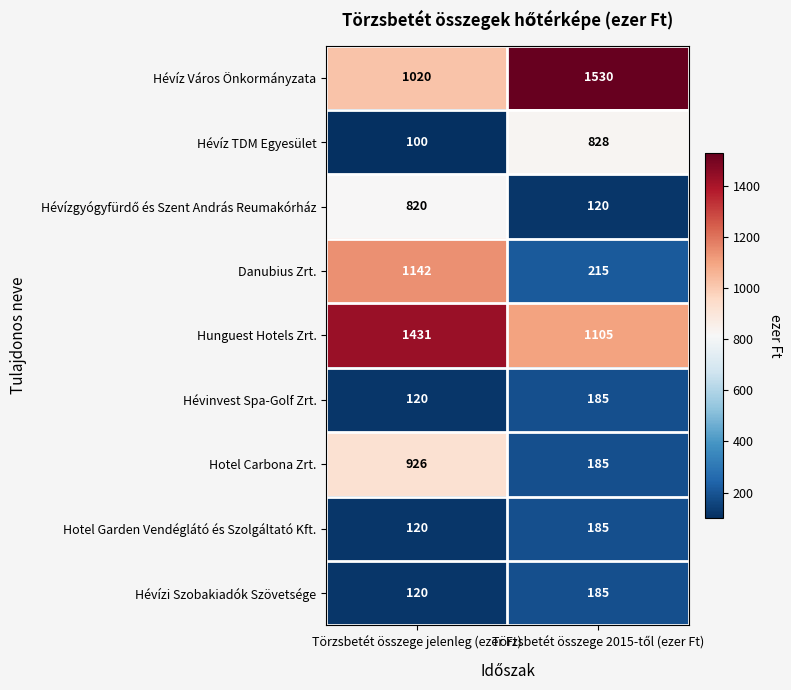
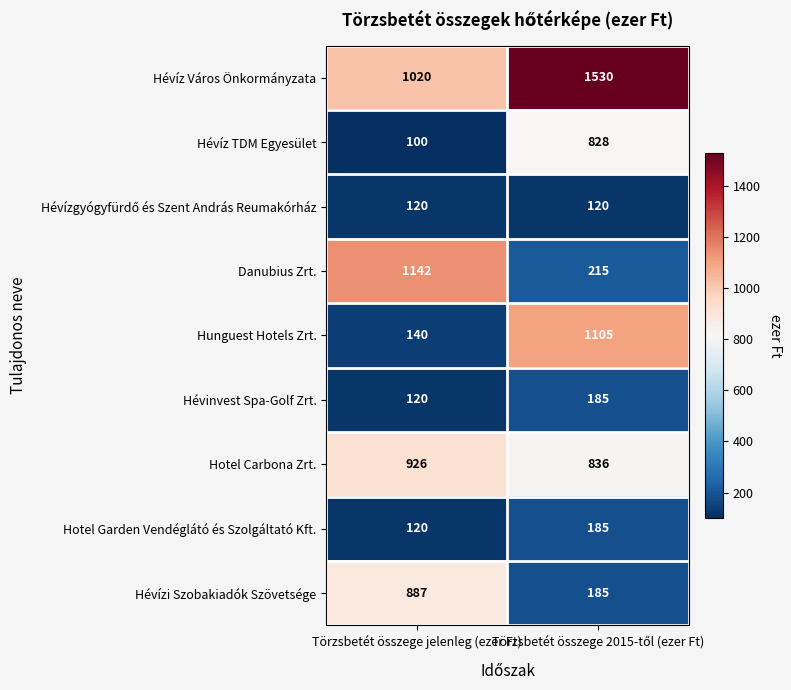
  {
    "Hévíz Város Önkormányzata": {
      "Törzsbetét összege jelenleg (ezer Ft)": 1020,
      "Törzsbetét összege 2015-től (ezer Ft)": 1530
    },
    "Hévíz TDM Egyesület": {
      "Törzsbetét összege jelenleg (ezer Ft)": 100,
      "Törzsbetét összege 2015-től (ezer Ft)": 828
    },
    "Hévízgyógyfürdő és Szent András Reumakórház": {
-     "Törzsbetét összege jelenleg (ezer Ft)": 820,
+     "Törzsbetét összege jelenleg (ezer Ft)": 120,
      "Törzsbetét összege 2015-től (ezer Ft)": 120
    },
    "Danubius Zrt.": {
      "Törzsbetét összege jelenleg (ezer Ft)": 1142,
      "Törzsbetét összege 2015-től (ezer Ft)": 215
    },
    "Hunguest Hotels Zrt.": {
-     "Törzsbetét összege jelenleg (ezer Ft)": 1431,
+     "Törzsbetét összege jelenleg (ezer Ft)": 140,
      "Törzsbetét összege 2015-től (ezer Ft)": 1105
    },
    "Hévinvest Spa-Golf Zrt.": {
      "Törzsbetét összege jelenleg (ezer Ft)": 120,
      "Törzsbetét összege 2015-től (ezer Ft)": 185
    },
    "Hotel Carbona Zrt.": {
      "Törzsbetét összege jelenleg (ezer Ft)": 926,
-     "Törzsbetét összege 2015-től (ezer Ft)": 185
+     "Törzsbetét összege 2015-től (ezer Ft)": 836
    },
    "Hotel Garden Vendéglátó és Szolgáltató Kft.": {
      "Törzsbetét összege jelenleg (ezer Ft)": 120,
      "Törzsbetét összege 2015-től (ezer Ft)": 185
    },
    "Hévízi Szobakiadók Szövetsége": {
-     "Törzsbetét összege jelenleg (ezer Ft)": 120,
+     "Törzsbetét összege jelenleg (ezer Ft)": 887,
      "Törzsbetét összege 2015-től (ezer Ft)": 185
    }
  }
